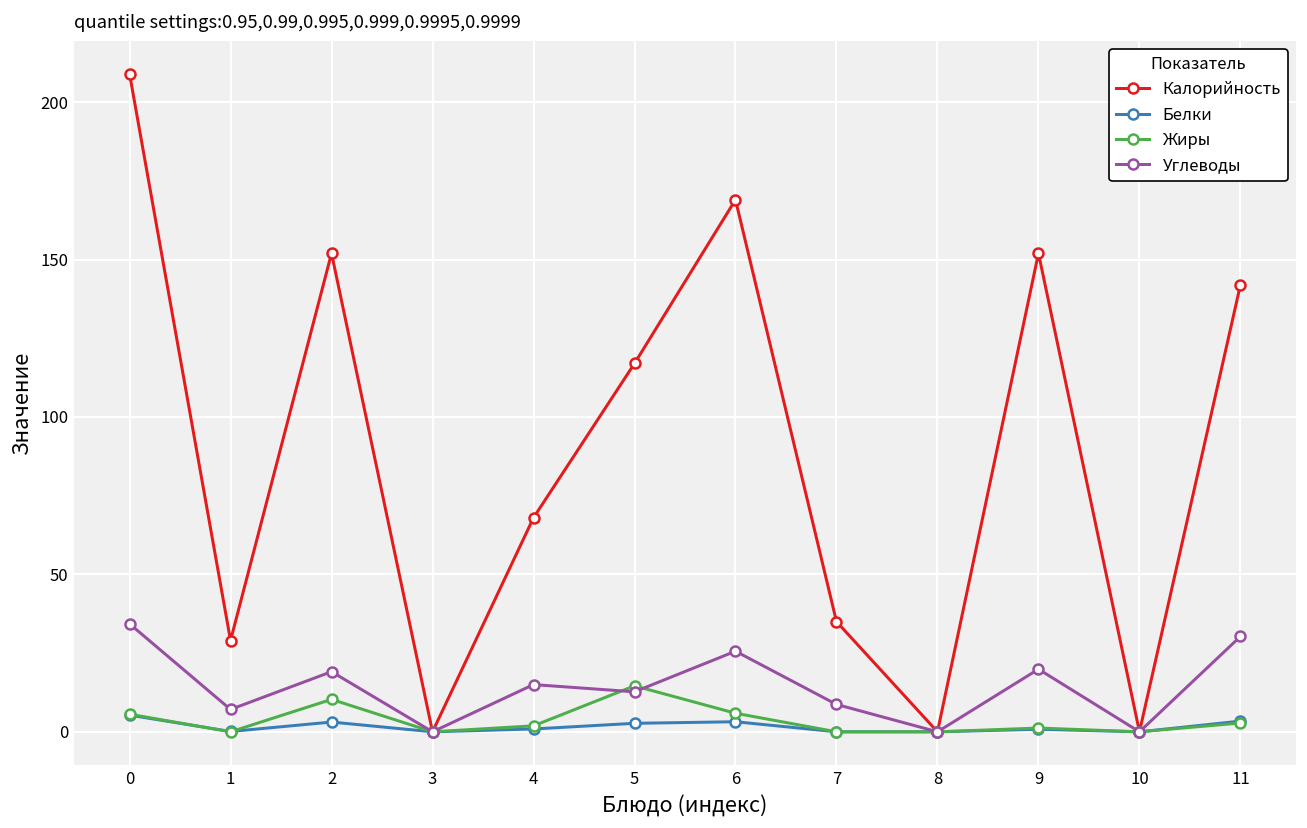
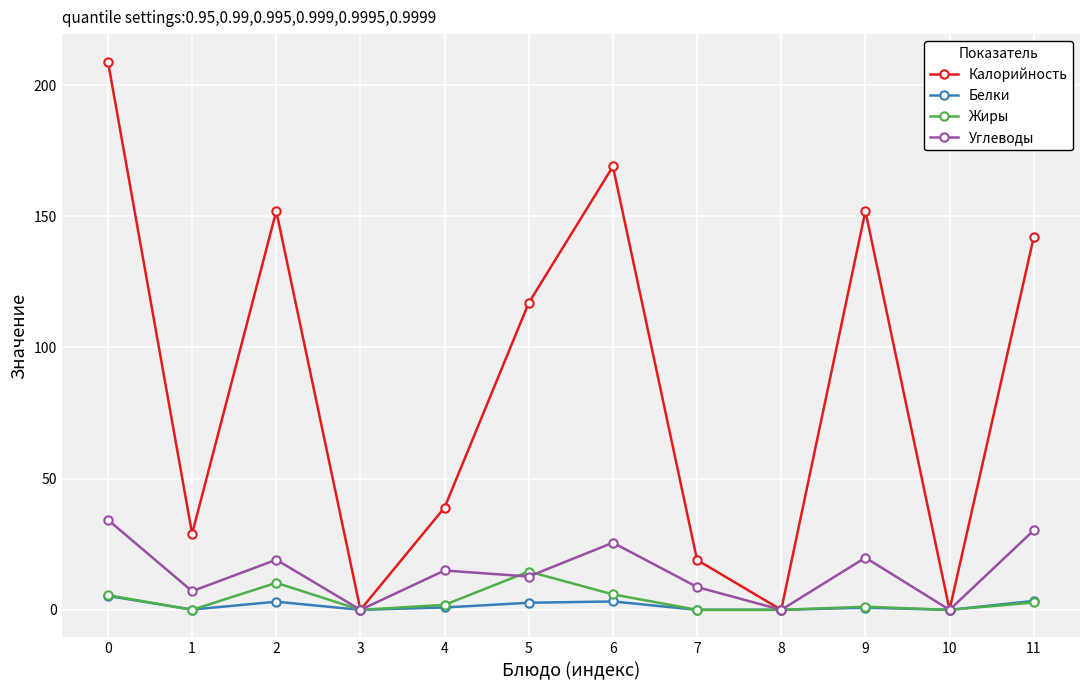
  {
    "Калорийность": {
      "0": 209,
      "1": 29,
      "2": 152,
-     "4": 68,
+     "4": 39,
      "5": 117,
      "6": 169,
-     "7": 35,
+     "7": 19,
      "9": 152,
      "11": 142
    },
    "Белки": {
      "2": 3,
      "4": 1,
      "5": 3,
      "6": 3
    },
    "Жиры": {
      "2": 10,
      "4": 2,
      "5": 15,
      "6": 6
    },
    "Углеводы": {
      "0": 34,
      "1": 7,
      "2": 19,
      "4": 15,
      "5": 13,
      "6": 26,
      "7": 9,
      "9": 20,
      "11": 30
    }
  }
